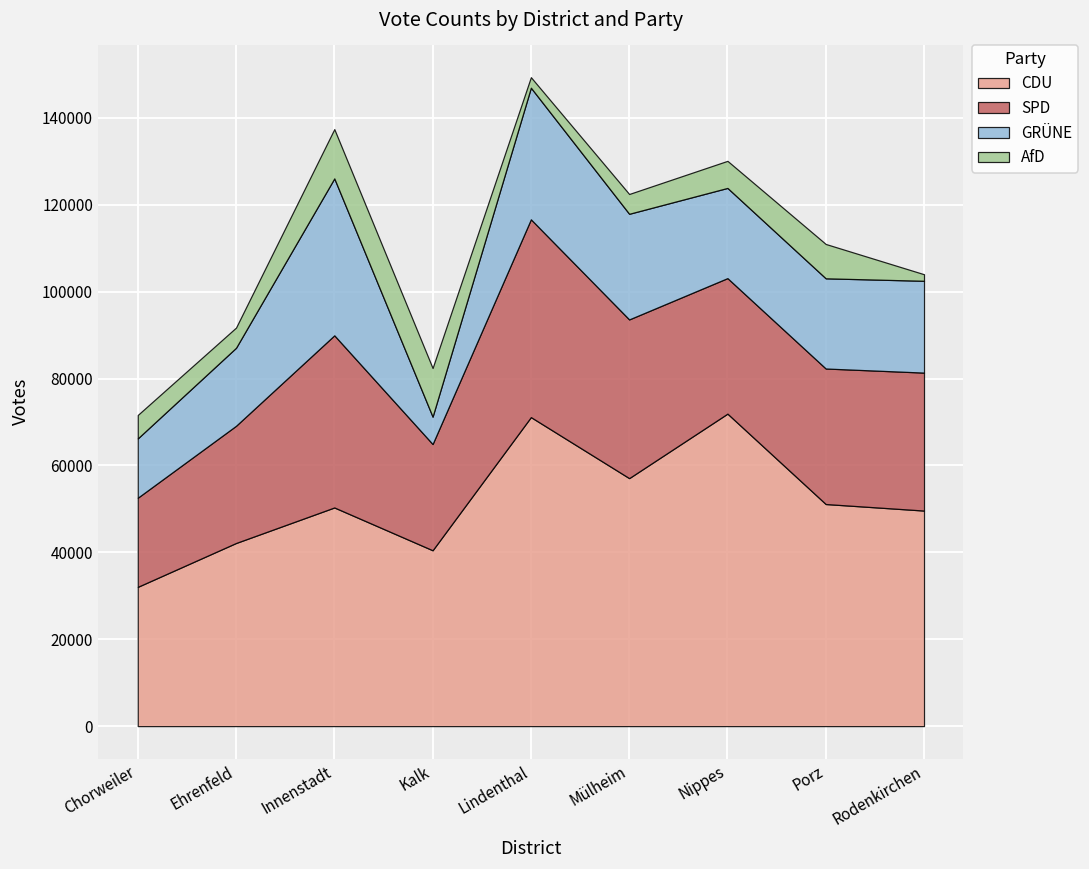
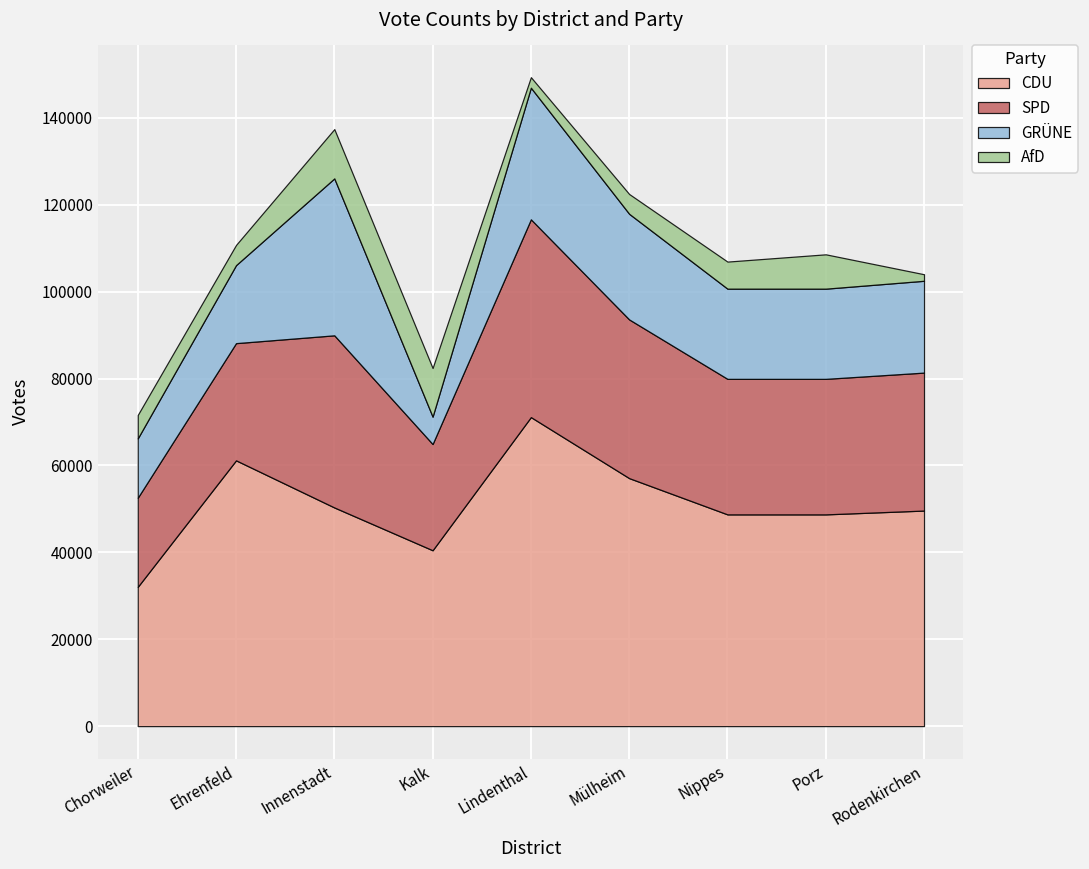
  {
    "CDU": {
      "Chorweiler": 32000,
-     "Ehrenfeld": 42000,
+     "Ehrenfeld": 61000,
      "Innenstadt": 50000,
      "Kalk": 40000,
      "Lindenthal": 71000,
      "Mülheim": 57000,
-     "Nippes": 72000,
-     "Porz": 51000,
+     "Nippes": 49000,
+     "Porz": 49000,
      "Rodenkirchen": 50000
    },
    "SPD": {
      "Chorweiler": 21000,
      "Ehrenfeld": 27000,
      "Innenstadt": 40000,
      "Kalk": 24000,
      "Lindenthal": 46000,
      "Mülheim": 37000,
      "Nippes": 31000,
      "Porz": 31000,
      "Rodenkirchen": 32000
    },
    "GRÜNE": {
      "Chorweiler": 14000,
      "Ehrenfeld": 18000,
      "Innenstadt": 36000,
      "Kalk": 6000,
      "Lindenthal": 30000,
      "Mülheim": 24000,
      "Nippes": 21000,
      "Porz": 21000,
      "Rodenkirchen": 21000
    },
    "AfD": {
      "Chorweiler": 5000,
      "Ehrenfeld": 5000,
      "Innenstadt": 11000,
      "Kalk": 11000,
      "Lindenthal": 2000,
      "Mülheim": 5000,
      "Nippes": 6000,
      "Porz": 8000,
      "Rodenkirchen": 2000
    }
  }
